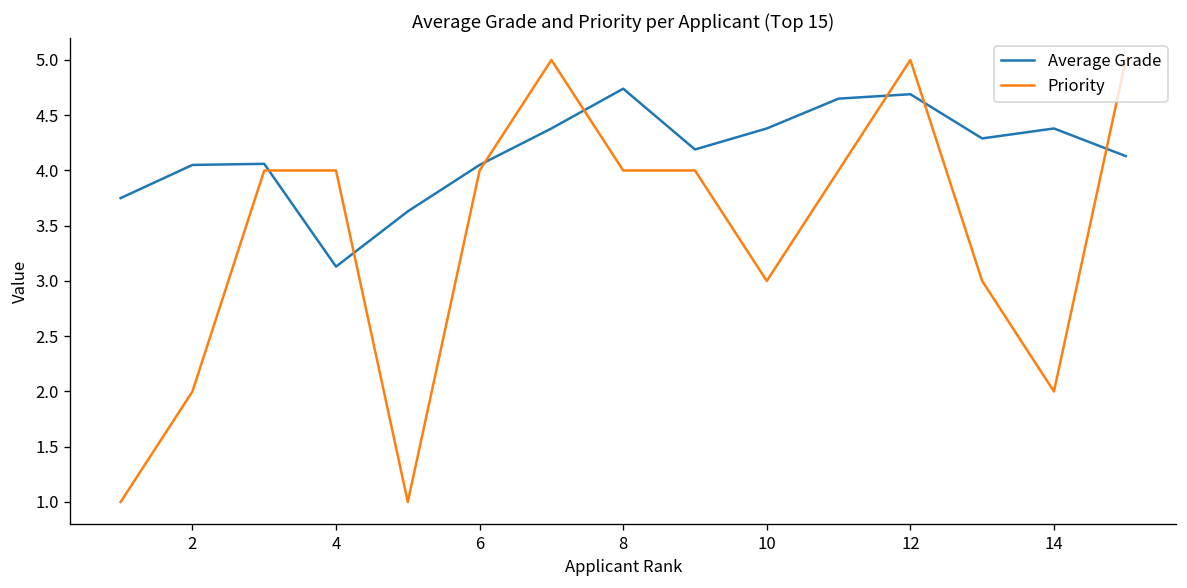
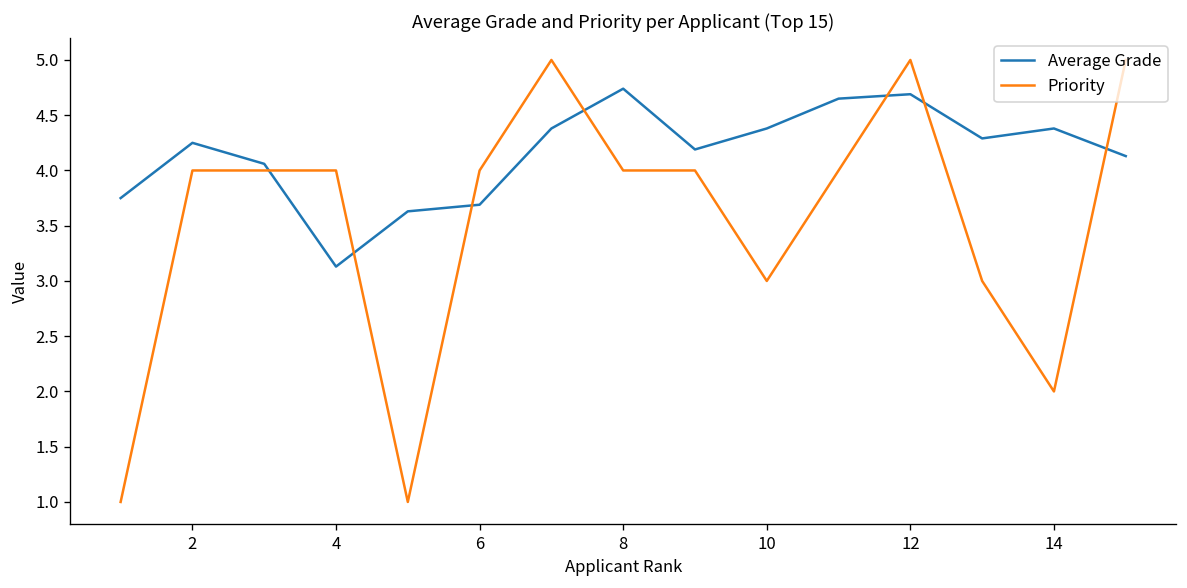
  {
    "Average Grade": {
-     "2": 4.1,
+     "2": 4.3,
      "4": 3.1,
-     "6": 4.1,
+     "6": 3.7,
      "8": 4.7,
      "10": 4.4,
      "12": 4.7,
      "14": 4.4
    },
    "Priority": {
-     "2": 2,
+     "2": 4,
      "4": 4,
      "6": 4,
      "8": 4,
      "10": 3,
      "12": 5,
      "14": 2
    }
  }
